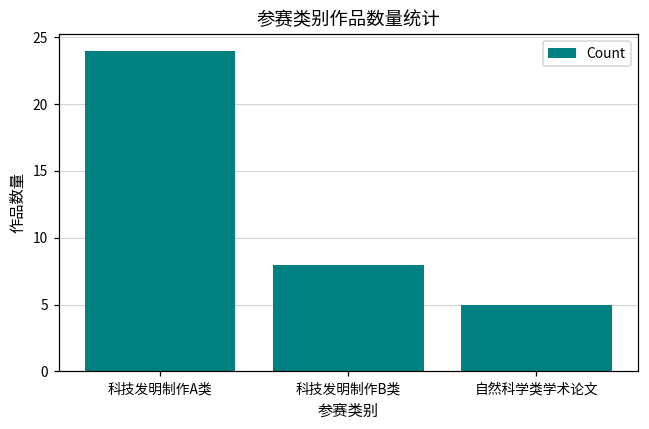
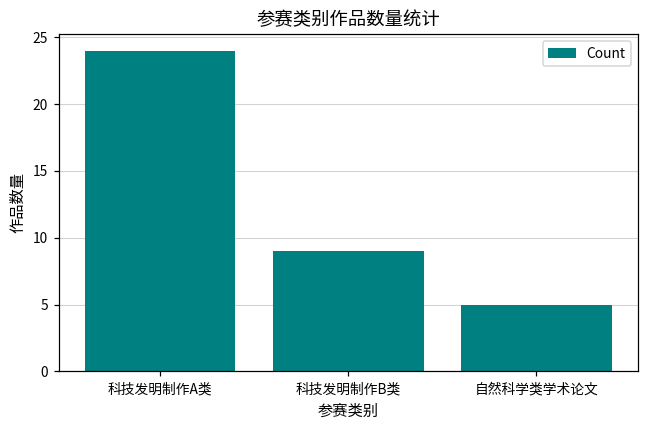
  {
    "科技发明制作A类": 24,
-   "科技发明制作B类": 8,
+   "科技发明制作B类": 9,
    "自然科学类学术论文": 5
  }
